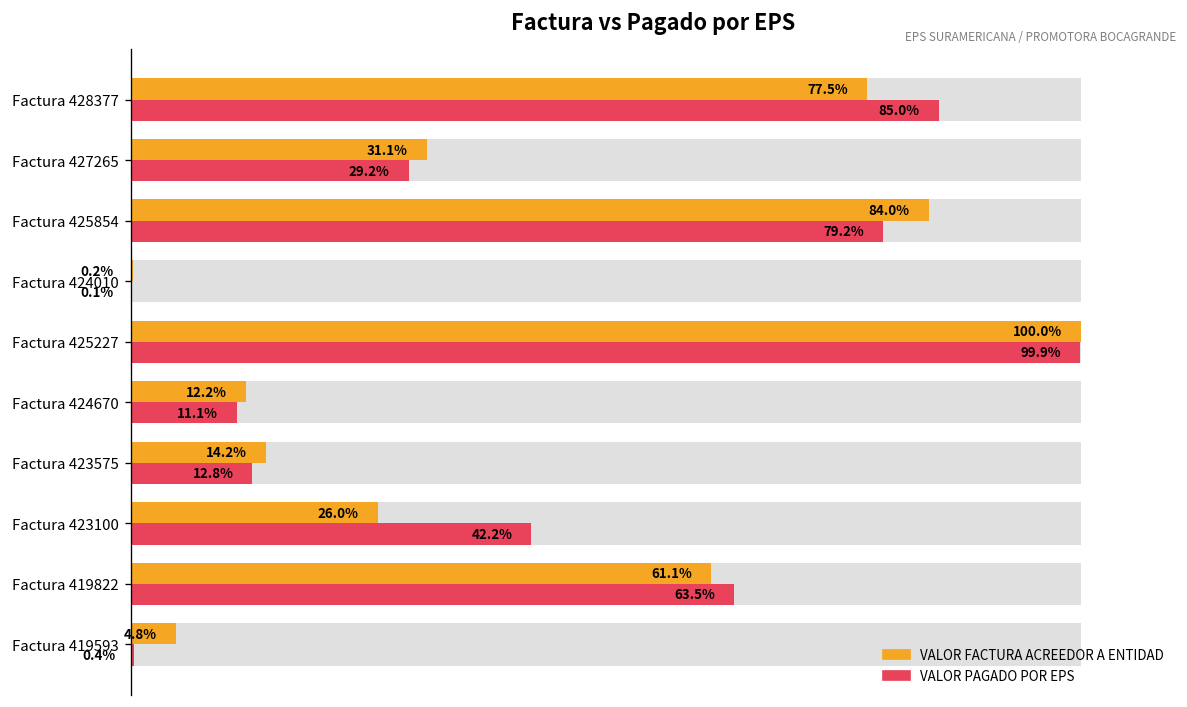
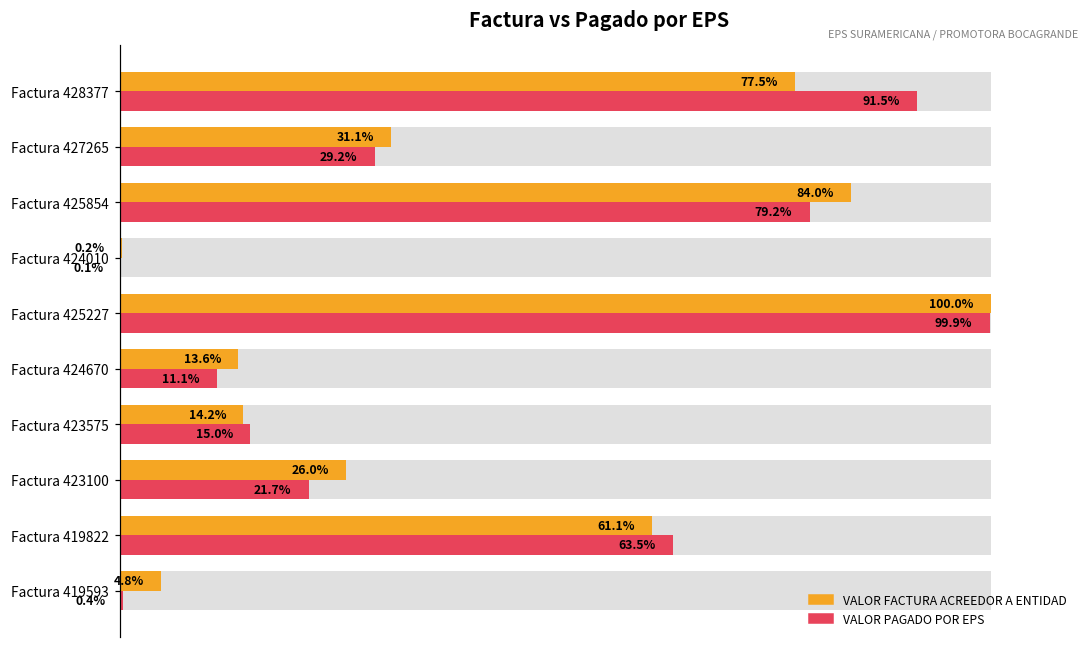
  {
    "VALOR FACTURA ACREEDOR A ENTIDAD": {
      "Factura 424010": "0.2%",
      "Factura 425227": "100.0%",
-     "Factura 424670": "12.2%"
+     "Factura 424670": "13.6%"
    },
    "VALOR PAGADO POR EPS": {
-     "Factura 428377": "85.0%",
+     "Factura 428377": "91.5%",
      "Factura 424010": "0.1%",
      "Factura 425227": "99.9%",
-     "Factura 423575": "12.8%",
-     "Factura 423100": "42.2%"
+     "Factura 423575": "15.0%",
+     "Factura 423100": "21.7%"
    }
  }
